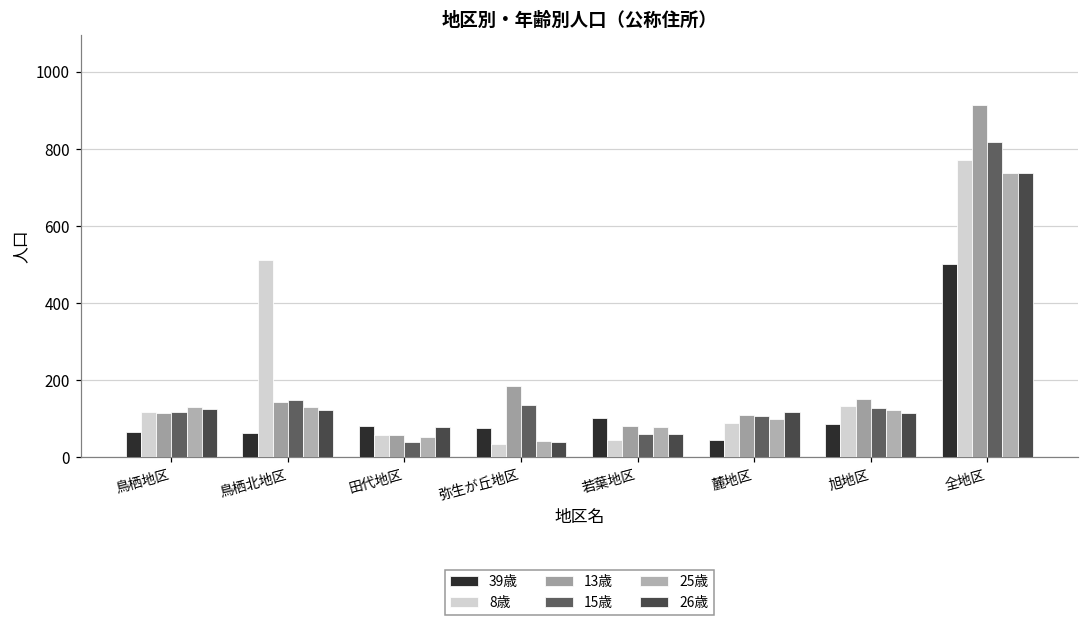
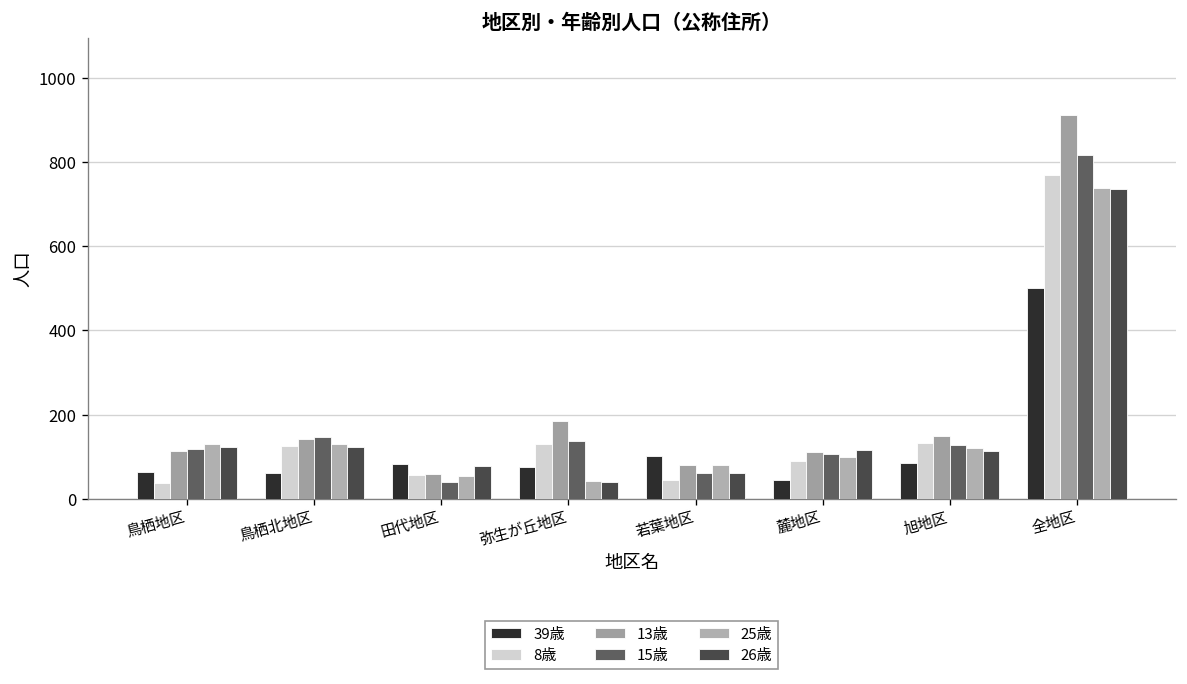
  {
    "8歳": {
-     "鳥栖地区": 120,
-     "鳥栖北地区": 510,
+     "鳥栖地区": 40,
+     "鳥栖北地区": 130,
      "田代地区": 60,
-     "弥生が丘地区": 40,
+     "弥生が丘地区": 130,
      "若葉地区": 40,
      "麓地区": 90,
      "旭地区": 130,
      "全地区": 770
    }
  }
